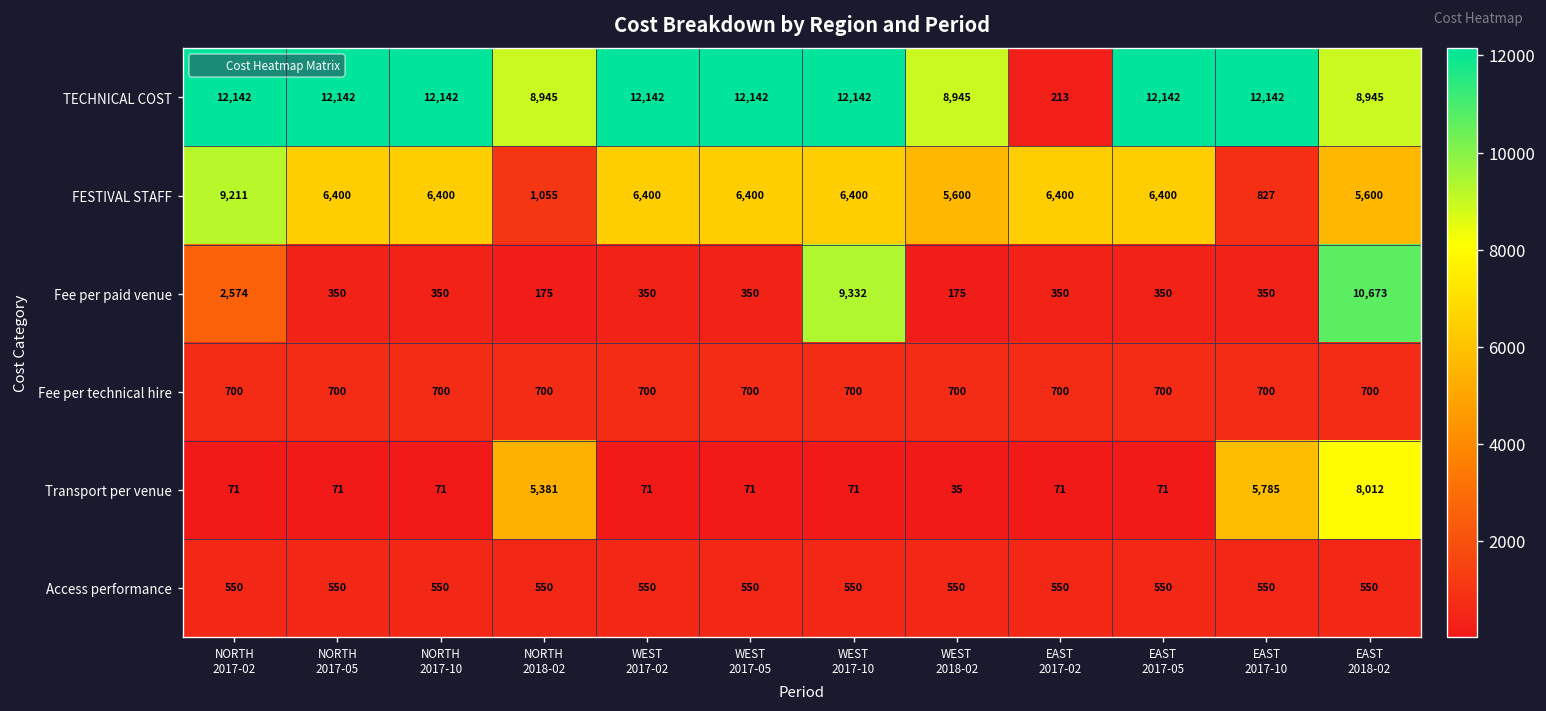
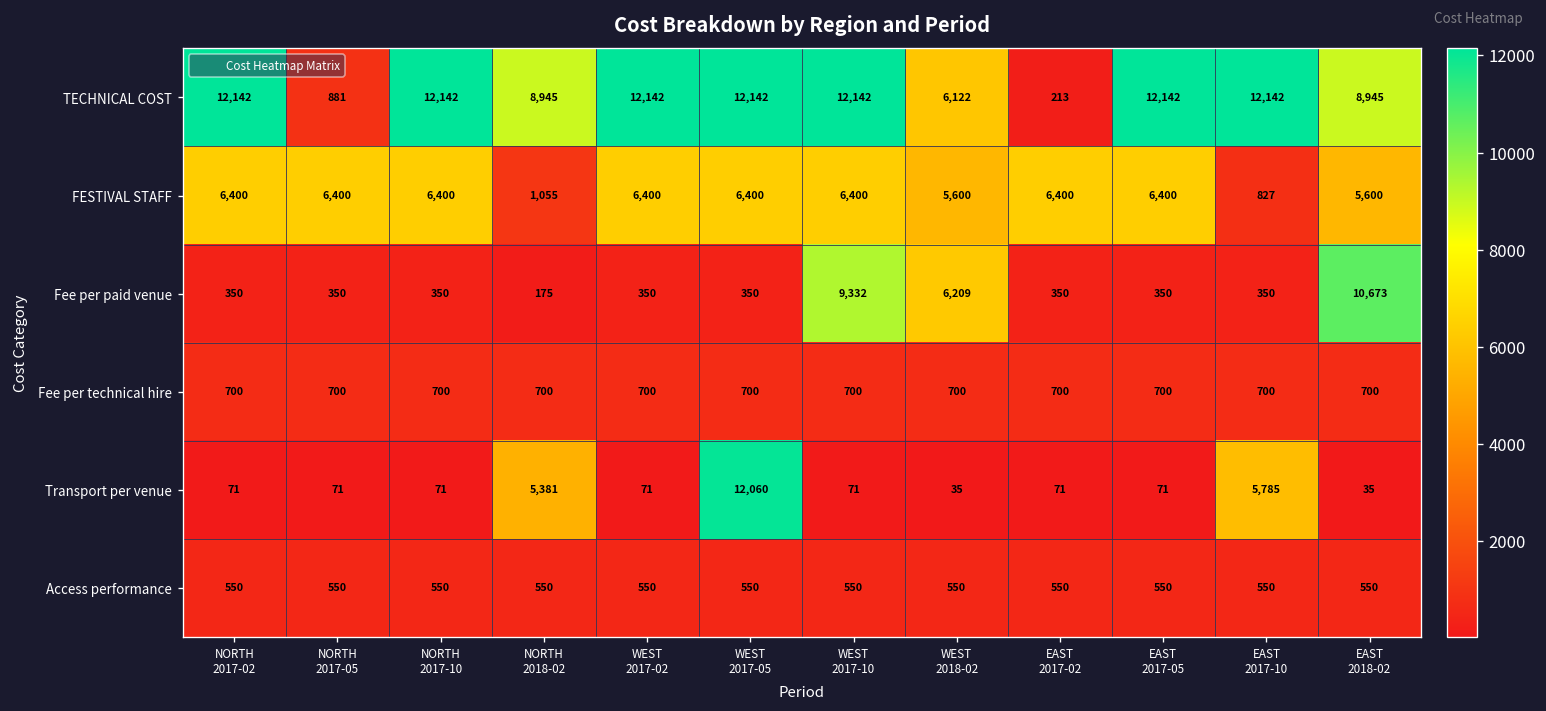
  {
    "TECHNICAL COST": {
      "NORTH 2017-02": "12,142",
-     "NORTH 2017-05": "12,142",
+     "NORTH 2017-05": "881",
      "NORTH 2017-10": "12,142",
      "NORTH 2018-02": "8,945",
      "WEST 2017-02": "12,142",
      "WEST 2017-05": "12,142",
      "WEST 2017-10": "12,142",
-     "WEST 2018-02": "8,945",
+     "WEST 2018-02": "6,122",
      "EAST 2017-02": "213",
      "EAST 2017-05": "12,142",
      "EAST 2017-10": "12,142",
      "EAST 2018-02": "8,945"
    },
    "FESTIVAL STAFF": {
-     "NORTH 2017-02": "9,211",
+     "NORTH 2017-02": "6,400",
      "NORTH 2017-05": "6,400",
      "NORTH 2017-10": "6,400",
      "NORTH 2018-02": "1,055",
      "WEST 2017-02": "6,400",
      "WEST 2017-05": "6,400",
      "WEST 2017-10": "6,400",
      "WEST 2018-02": "5,600",
      "EAST 2017-02": "6,400",
      "EAST 2017-05": "6,400",
      "EAST 2017-10": "827",
      "EAST 2018-02": "5,600"
    },
    "Fee per paid venue": {
-     "NORTH 2017-02": "2,574",
+     "NORTH 2017-02": "350",
      "NORTH 2017-05": "350",
      "NORTH 2017-10": "350",
      "NORTH 2018-02": "175",
      "WEST 2017-02": "350",
      "WEST 2017-05": "350",
      "WEST 2017-10": "9,332",
-     "WEST 2018-02": "175",
+     "WEST 2018-02": "6,209",
      "EAST 2017-02": "350",
      "EAST 2017-05": "350",
      "EAST 2017-10": "350",
      "EAST 2018-02": "10,673"
    },
    "Fee per technical hire": {
      "NORTH 2017-02": "700",
      "NORTH 2017-05": "700",
      "NORTH 2017-10": "700",
      "NORTH 2018-02": "700",
      "WEST 2017-02": "700",
      "WEST 2017-05": "700",
      "WEST 2017-10": "700",
      "WEST 2018-02": "700",
      "EAST 2017-02": "700",
      "EAST 2017-05": "700",
      "EAST 2017-10": "700",
      "EAST 2018-02": "700"
    },
    "Transport per venue": {
      "NORTH 2017-02": "71",
      "NORTH 2017-05": "71",
      "NORTH 2017-10": "71",
      "NORTH 2018-02": "5,381",
      "WEST 2017-02": "71",
-     "WEST 2017-05": "71",
+     "WEST 2017-05": "12,060",
      "WEST 2017-10": "71",
      "WEST 2018-02": "35",
      "EAST 2017-02": "71",
      "EAST 2017-05": "71",
      "EAST 2017-10": "5,785",
-     "EAST 2018-02": "8,012"
+     "EAST 2018-02": "35"
    },
    "Access performance": {
      "NORTH 2017-02": "550",
      "NORTH 2017-05": "550",
      "NORTH 2017-10": "550",
      "NORTH 2018-02": "550",
      "WEST 2017-02": "550",
      "WEST 2017-05": "550",
      "WEST 2017-10": "550",
      "WEST 2018-02": "550",
      "EAST 2017-02": "550",
      "EAST 2017-05": "550",
      "EAST 2017-10": "550",
      "EAST 2018-02": "550"
    }
  }
